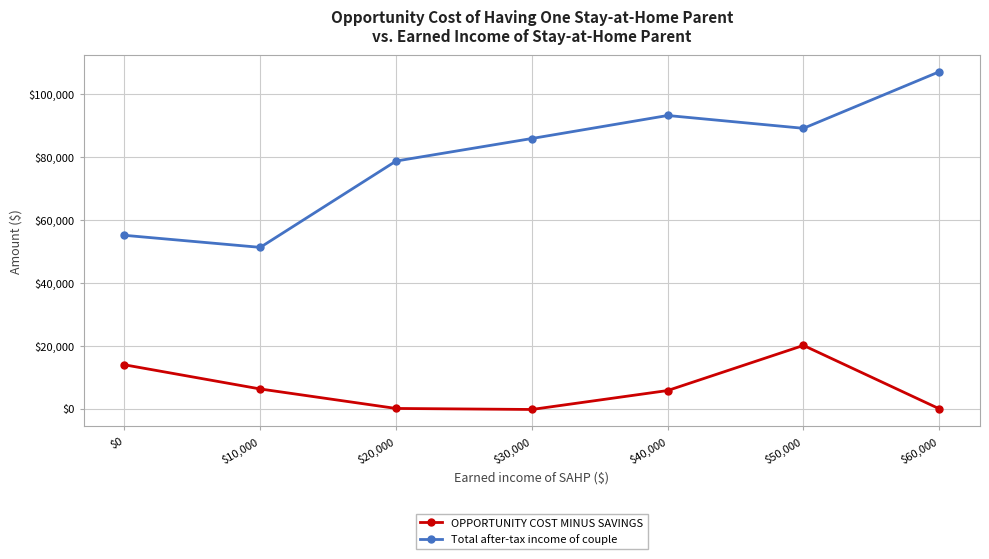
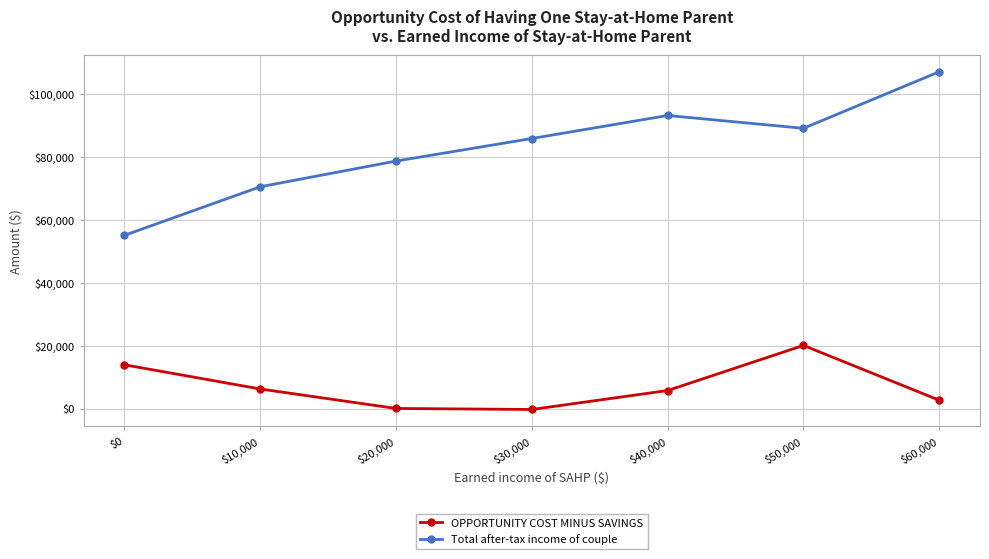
  {
    "OPPORTUNITY COST MINUS SAVINGS": {
      "$0": "$14,000",
      "$10,000": "$6,000",
      "$20,000": "$0",
      "$30,000": "$0",
      "$40,000": "$6,000",
      "$50,000": "$20,000",
-     "$60,000": "$0"
+     "$60,000": "$3,000"
    },
    "Total after-tax income of couple": {
      "$0": "$55,000",
-     "$10,000": "$51,000",
+     "$10,000": "$71,000",
      "$20,000": "$79,000",
      "$30,000": "$86,000",
      "$40,000": "$93,000",
      "$50,000": "$89,000",
      "$60,000": "$107,000"
    }
  }
